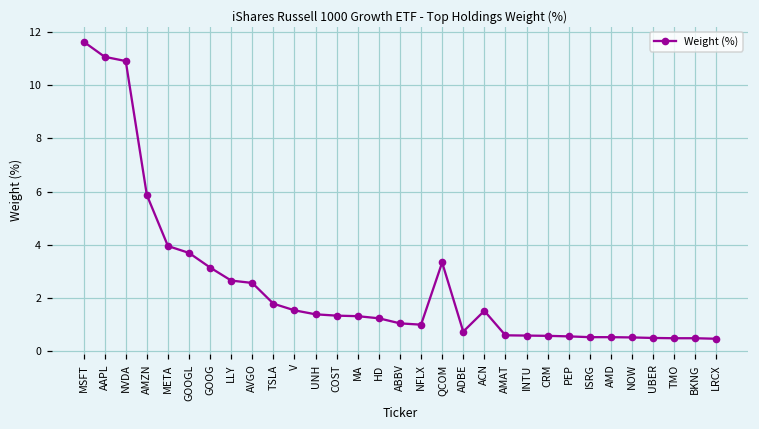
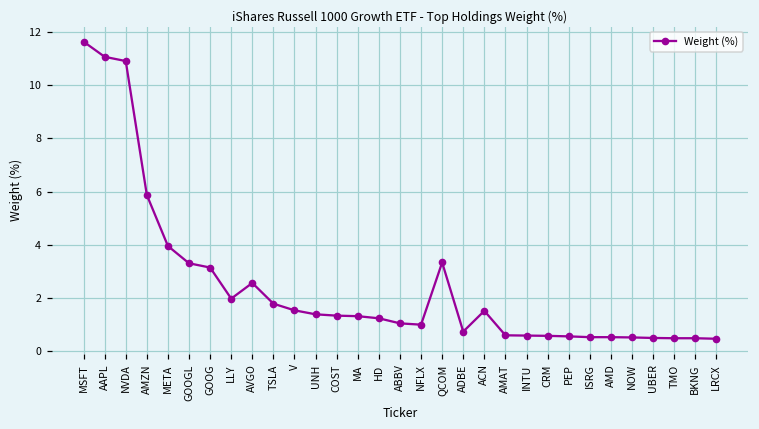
  {
    "MSFT": 11.6,
    "AAPL": 11.1,
    "NVDA": 10.9,
    "AMZN": 5.9,
    "META": 4.0,
-   "GOOGL": 3.7,
+   "GOOGL": 3.3,
    "GOOG": 3.1,
-   "LLY": 2.7,
+   "LLY": 2.0,
    "AVGO": 2.6,
    "TSLA": 1.8,
    "V": 1.5,
    "UNH": 1.4,
    "COST": 1.3,
    "MA": 1.3,
    "HD": 1.2,
    "ABBV": 1.0,
    "NFLX": 1.0,
    "QCOM": 3.3,
    "ADBE": 0.7,
    "ACN": 1.5,
    "AMAT": 0.6,
    "INTU": 0.6,
    "CRM": 0.6,
    "PEP": 0.6,
    "ISRG": 0.5,
    "AMD": 0.5,
    "NOW": 0.5,
    "UBER": 0.5,
    "TMO": 0.5,
    "BKNG": 0.5,
    "LRCX": 0.5
  }
